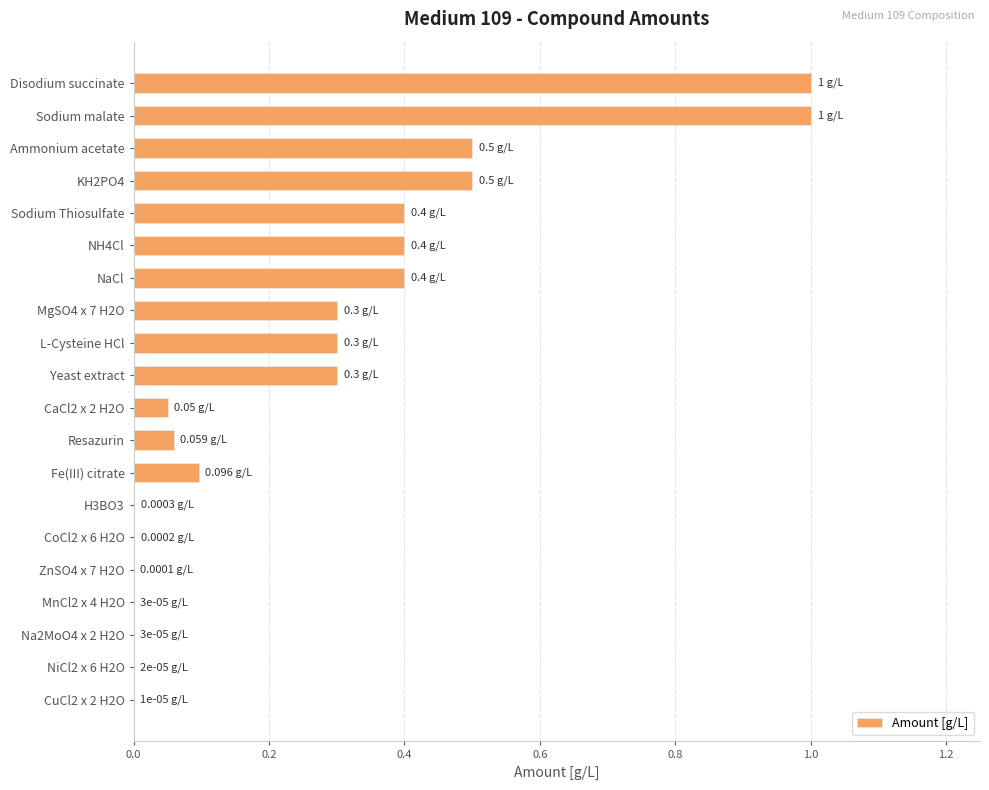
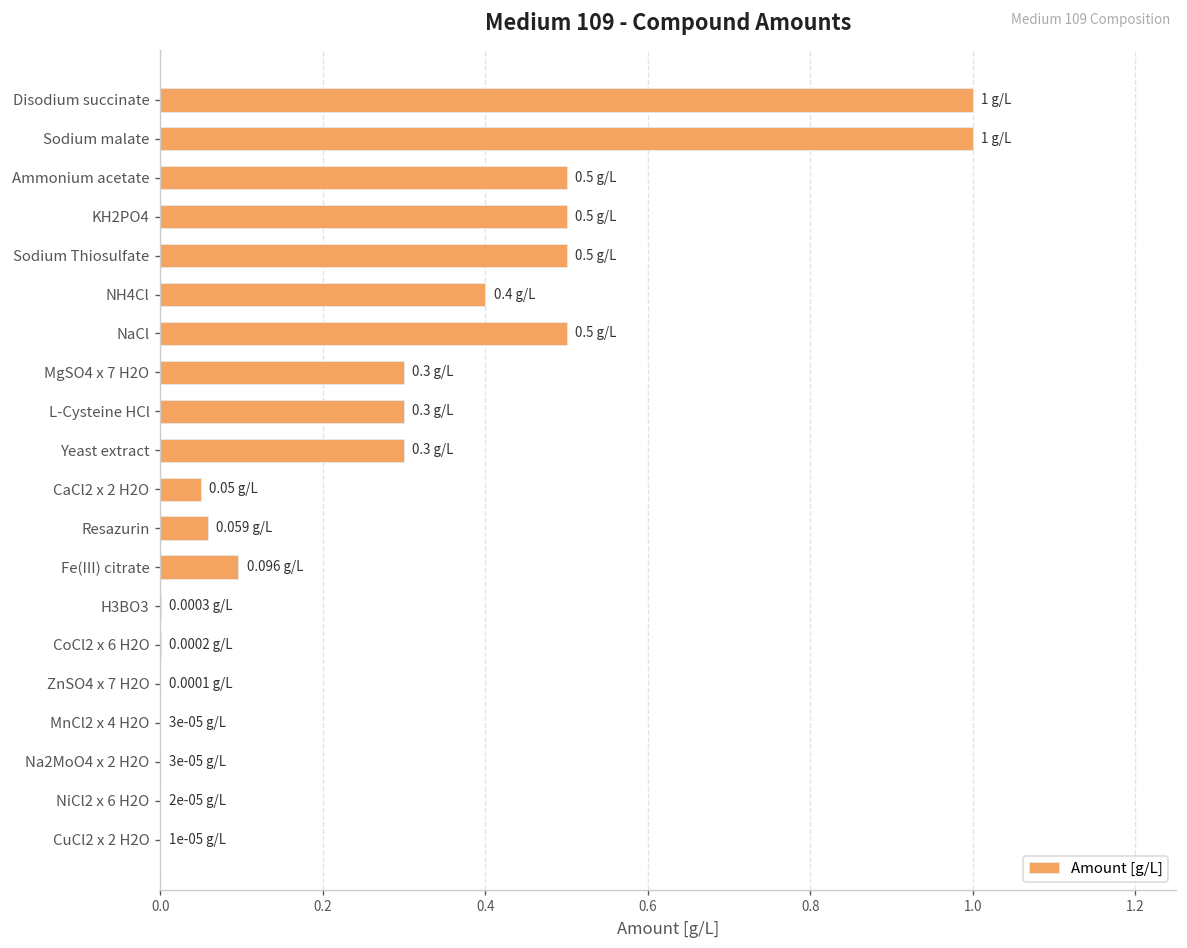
  {
    "Disodium succinate": "1",
    "Sodium malate": "1",
    "Ammonium acetate": "0.5",
    "KH2PO4": "0.5",
-   "Sodium Thiosulfate": "0.4",
+   "Sodium Thiosulfate": "0.5",
    "NH4Cl": "0.4",
-   "NaCl": "0.4",
+   "NaCl": "0.5",
    "MgSO4 x 7 H2O": "0.3",
    "L-Cysteine HCl": "0.3",
    "Yeast extract": "0.3",
    "CaCl2 x 2 H2O": "0.05",
    "Resazurin": "0.059",
    "Fe(III) citrate": "0.096",
    "H3BO3": "0.0003",
    "CoCl2 x 6 H2O": "0.0002",
    "ZnSO4 x 7 H2O": "0.0001",
    "MnCl2 x 4 H2O": "3e-05",
    "Na2MoO4 x 2 H2O": "3e-05",
    "NiCl2 x 6 H2O": "2e-05",
    "CuCl2 x 2 H2O": "1e-05"
  }
